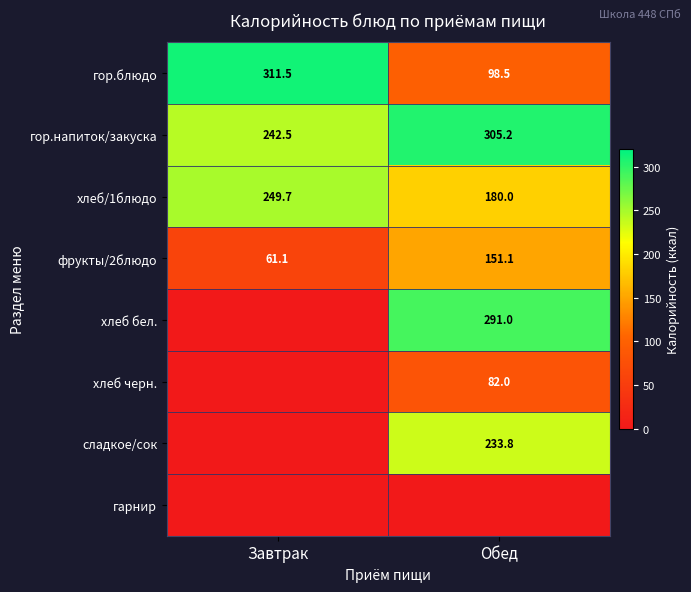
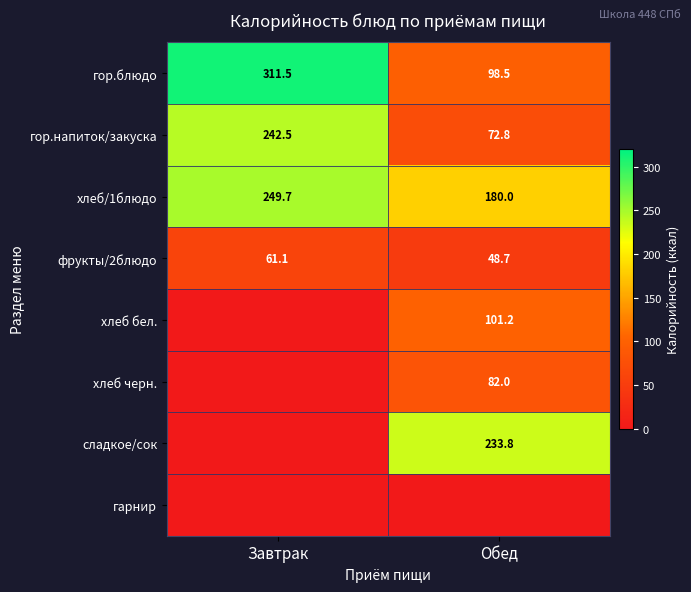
  {
    "гор.блюдо": {
      "Завтрак": 311.5,
      "Обед": 98.5
    },
    "гор.напиток/закуска": {
      "Завтрак": 242.5,
-     "Обед": 305.2
+     "Обед": 72.8
    },
    "хлеб/1блюдо": {
      "Завтрак": 249.7,
      "Обед": 180.0
    },
    "фрукты/2блюдо": {
      "Завтрак": 61.1,
-     "Обед": 151.1
+     "Обед": 48.7
    },
    "хлеб бел.": {
-     "Обед": 291.0
+     "Обед": 101.2
    },
    "хлеб черн.": {
      "Обед": 82.0
    },
    "сладкое/сок": {
      "Обед": 233.8
    }
  }
